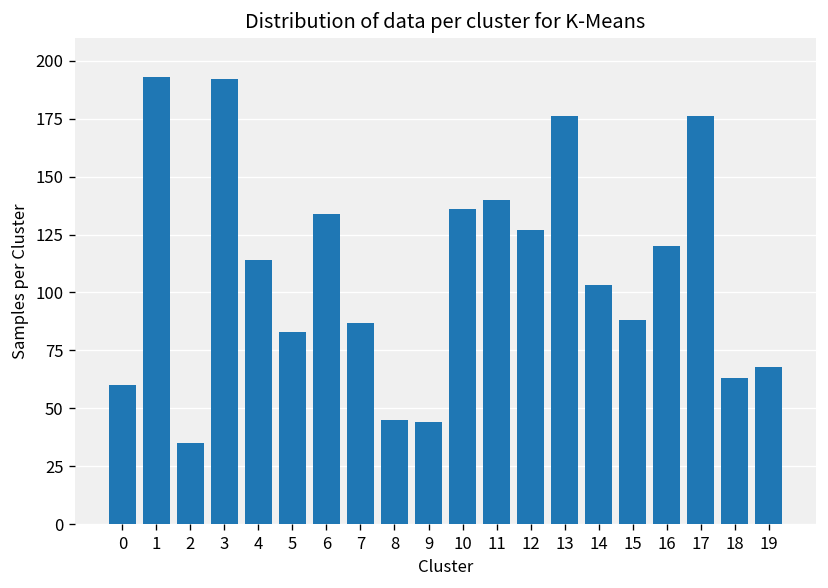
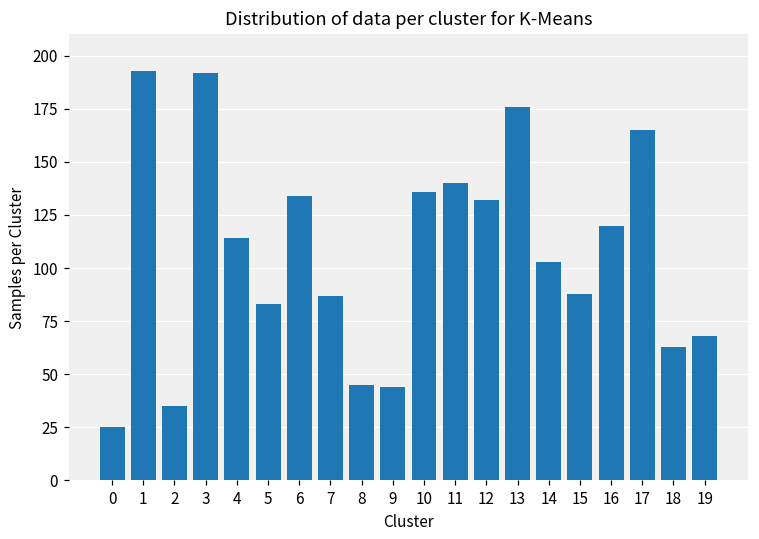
  {
-   "0": 60,
+   "0": 25,
    "1": 193,
    "2": 35,
    "3": 192,
    "4": 114,
    "5": 83,
    "6": 134,
    "7": 87,
    "8": 45,
    "9": 44,
    "10": 136,
    "11": 140,
-   "12": 127,
+   "12": 132,
    "13": 176,
    "14": 103,
    "15": 88,
    "16": 120,
-   "17": 176,
+   "17": 165,
    "18": 63,
    "19": 68
  }
